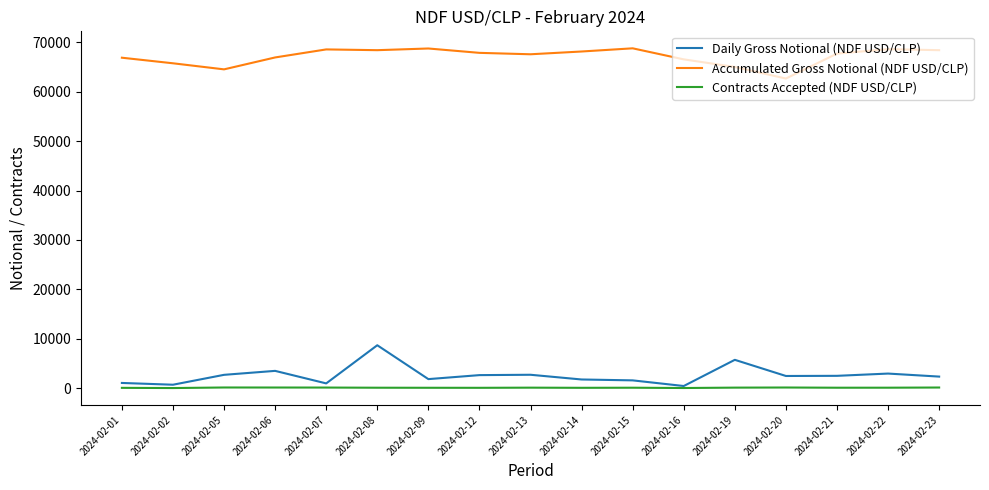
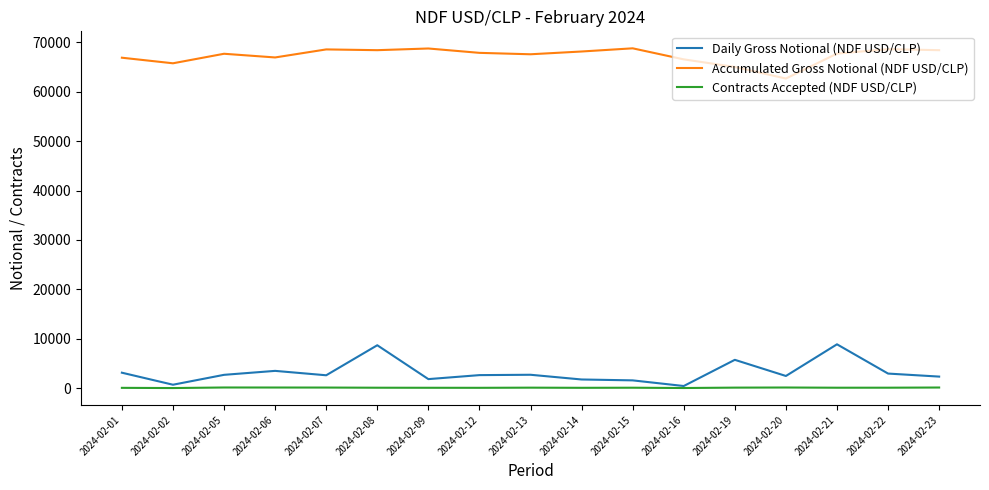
  {
    "Daily Gross Notional (NDF USD/CLP)": {
-     "2024-02-01": 1000,
+     "2024-02-01": 3000,
      "2024-02-02": 1000,
      "2024-02-05": 3000,
      "2024-02-06": 4000,
-     "2024-02-07": 1000,
+     "2024-02-07": 3000,
      "2024-02-08": 9000,
      "2024-02-09": 2000,
      "2024-02-12": 3000,
      "2024-02-13": 3000,
      "2024-02-14": 2000,
      "2024-02-15": 2000,
      "2024-02-19": 6000,
      "2024-02-20": 2000,
-     "2024-02-21": 3000,
+     "2024-02-21": 9000,
      "2024-02-22": 3000,
      "2024-02-23": 2000
    },
    "Accumulated Gross Notional (NDF USD/CLP)": {
      "2024-02-01": 67000,
      "2024-02-02": 66000,
-     "2024-02-05": 65000,
+     "2024-02-05": 68000,
      "2024-02-06": 67000,
      "2024-02-07": 69000,
      "2024-02-08": 68000,
      "2024-02-09": 69000,
      "2024-02-12": 68000,
      "2024-02-13": 68000,
      "2024-02-14": 68000,
      "2024-02-15": 69000
    },
    "Contracts Accepted (NDF USD/CLP)": {
      "2024-02-01": 0,
      "2024-02-02": 0,
      "2024-02-05": 0,
      "2024-02-06": 0,
      "2024-02-07": 0,
      "2024-02-08": 0,
      "2024-02-09": 0,
      "2024-02-12": 0,
      "2024-02-13": 0,
      "2024-02-14": 0,
      "2024-02-15": 0,
      "2024-02-19": 0,
      "2024-02-20": 0,
      "2024-02-21": 0,
      "2024-02-22": 0,
      "2024-02-23": 0
    }
  }
